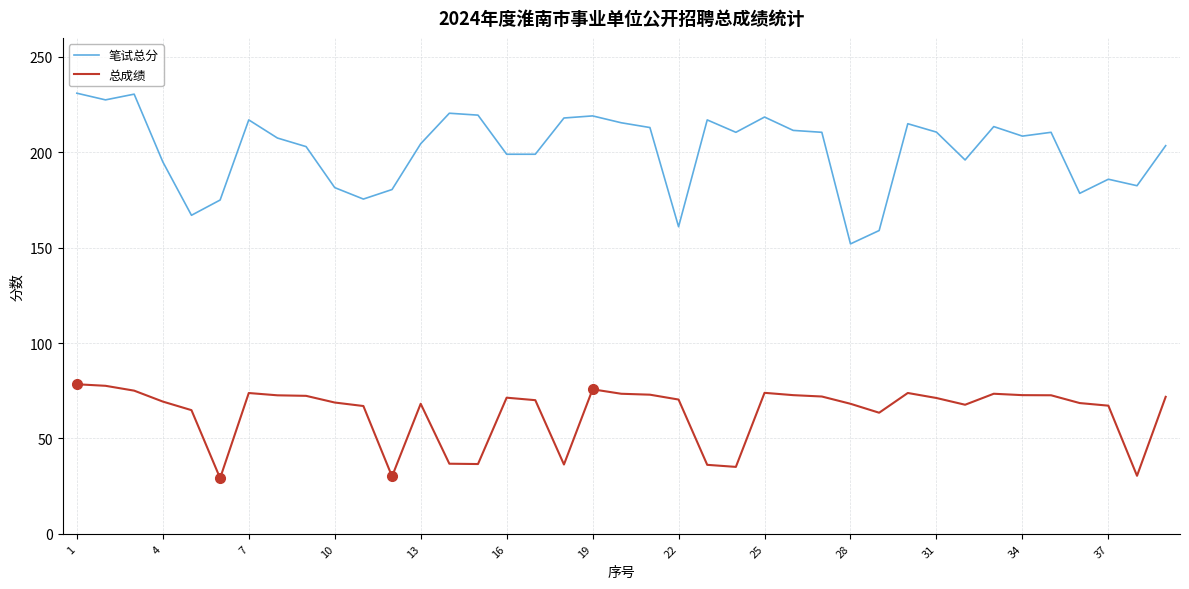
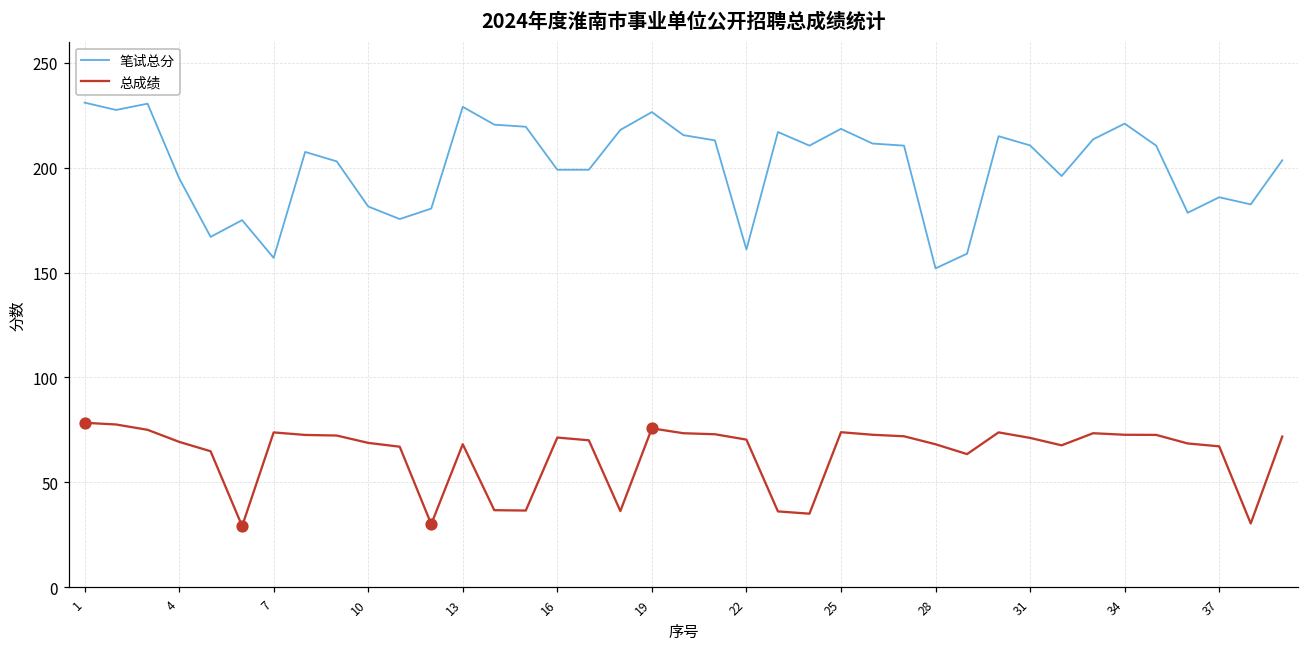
  {
    "笔试总分": {
      "1": 231,
      "4": 195,
-     "7": 217,
+     "7": 157,
      "10": 182,
-     "13": 205,
+     "13": 229,
      "16": 199,
-     "19": 219,
+     "19": 227,
      "22": 161,
      "25": 219,
      "28": 152,
      "31": 211,
-     "34": 209,
+     "34": 221,
      "37": 186
    }
  }
